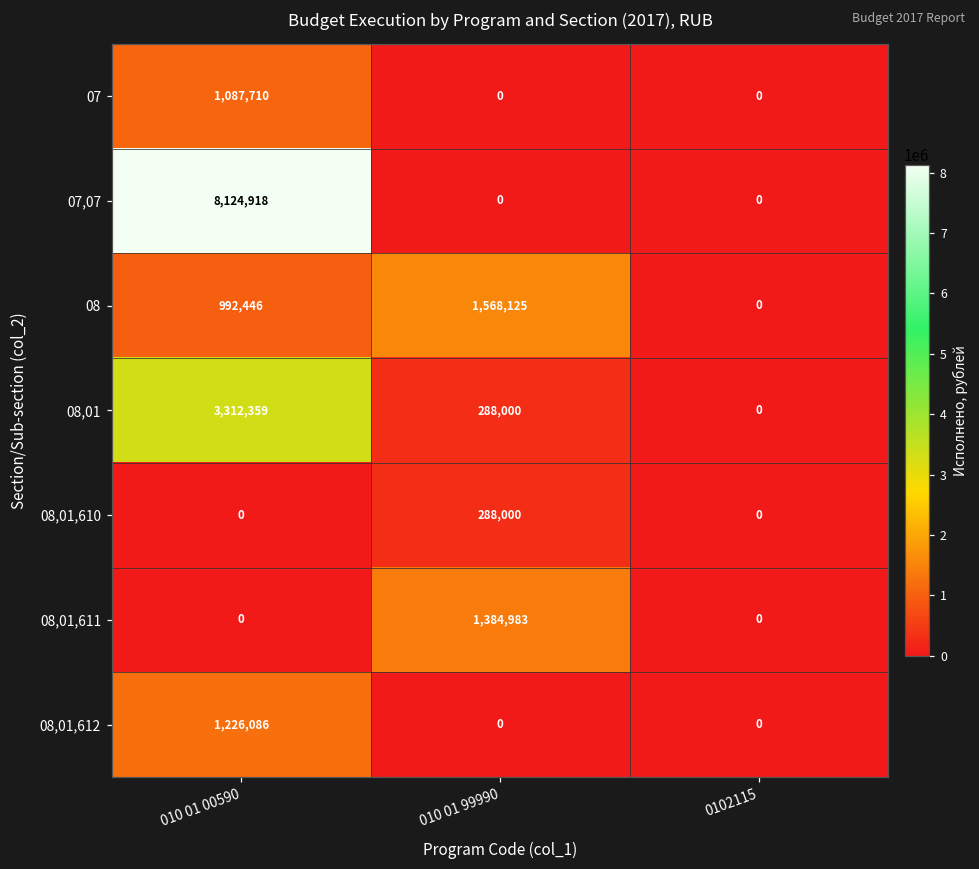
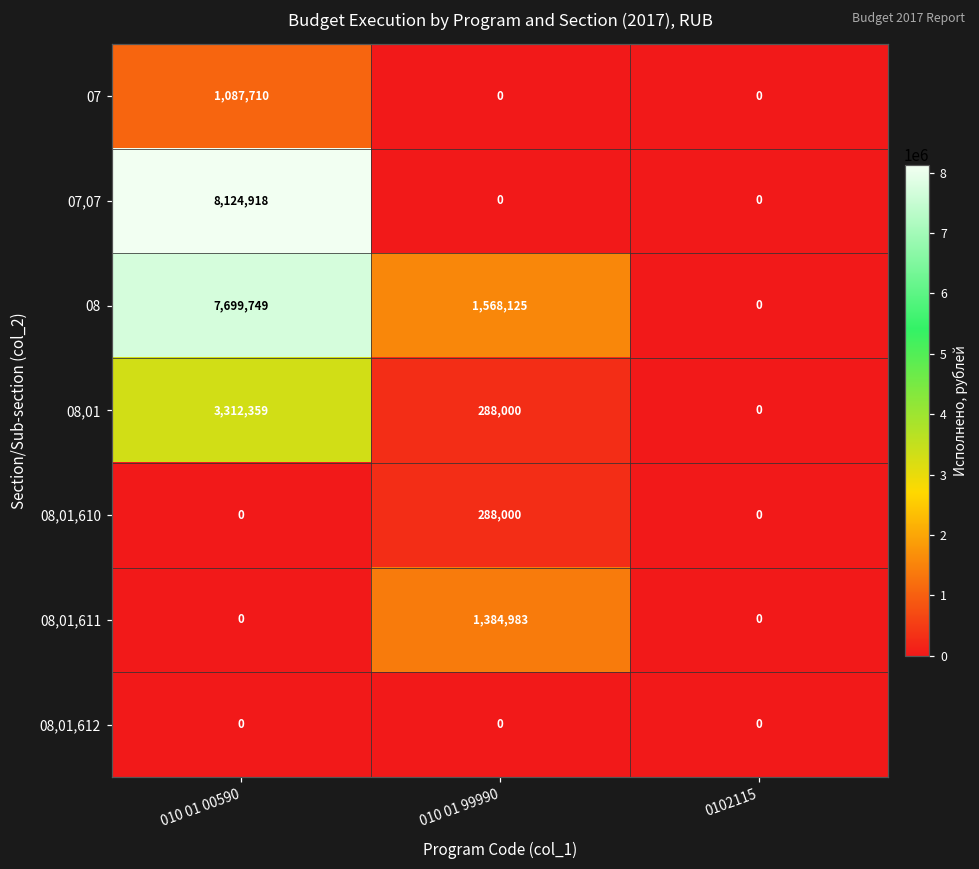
  {
    "07": {
      "010 01 00590": "1,087,710",
      "010 01 99990": "0",
      "0102115": "0"
    },
    "07,07": {
      "010 01 00590": "8,124,918",
      "010 01 99990": "0",
      "0102115": "0"
    },
    "08": {
-     "010 01 00590": "992,446",
+     "010 01 00590": "7,699,749",
      "010 01 99990": "1,568,125",
      "0102115": "0"
    },
    "08,01": {
      "010 01 00590": "3,312,359",
      "010 01 99990": "288,000",
      "0102115": "0"
    },
    "08,01,610": {
      "010 01 00590": "0",
      "010 01 99990": "288,000",
      "0102115": "0"
    },
    "08,01,611": {
      "010 01 00590": "0",
      "010 01 99990": "1,384,983",
      "0102115": "0"
    },
    "08,01,612": {
-     "010 01 00590": "1,226,086",
+     "010 01 00590": "0",
      "010 01 99990": "0",
      "0102115": "0"
    }
  }
